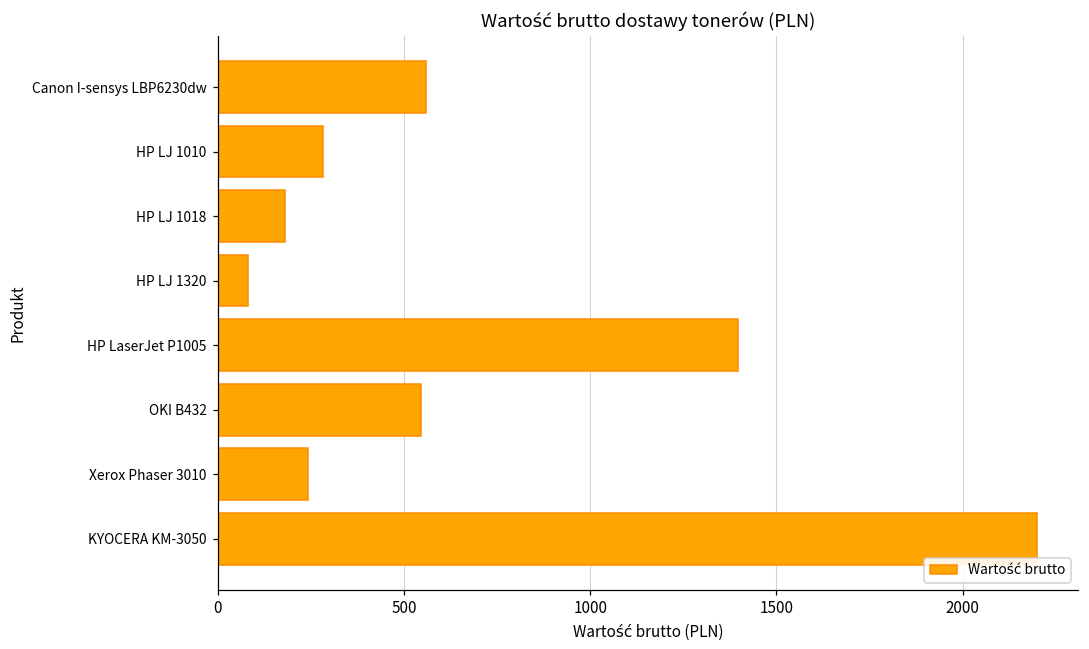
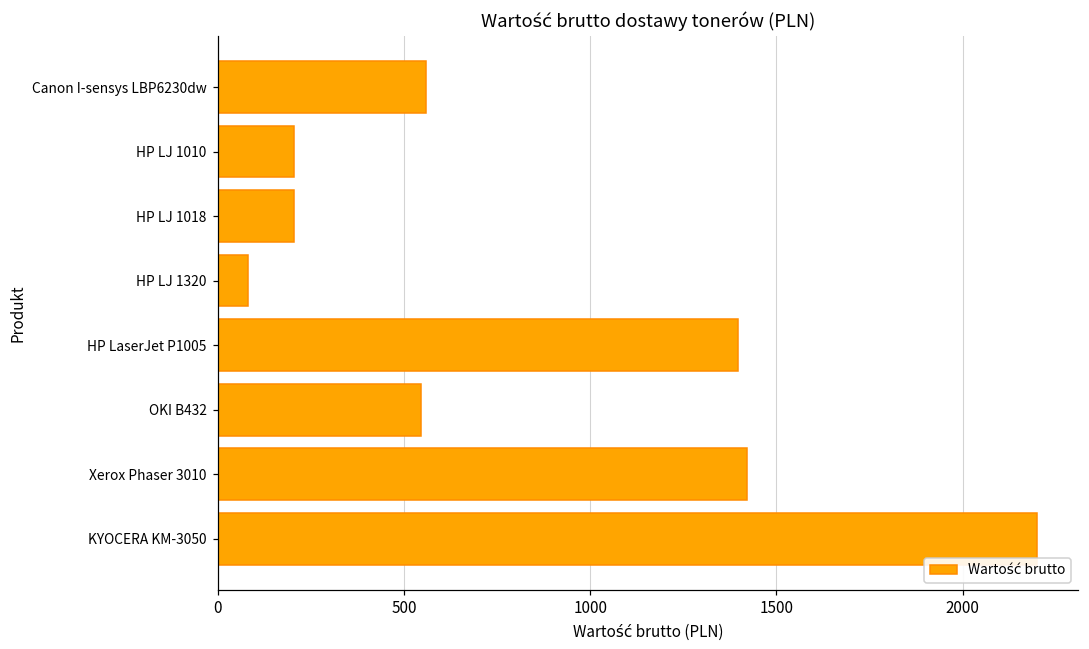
  {
    "Canon I-sensys LBP6230dw": 560,
-   "HP LJ 1010": 280,
-   "HP LJ 1018": 180,
+   "HP LJ 1010": 200,
+   "HP LJ 1018": 200,
    "HP LJ 1320": 80,
    "HP LaserJet P1005": 1400,
    "OKI B432": 550,
-   "Xerox Phaser 3010": 240,
+   "Xerox Phaser 3010": 1420,
    "KYOCERA KM-3050": 2200
  }
